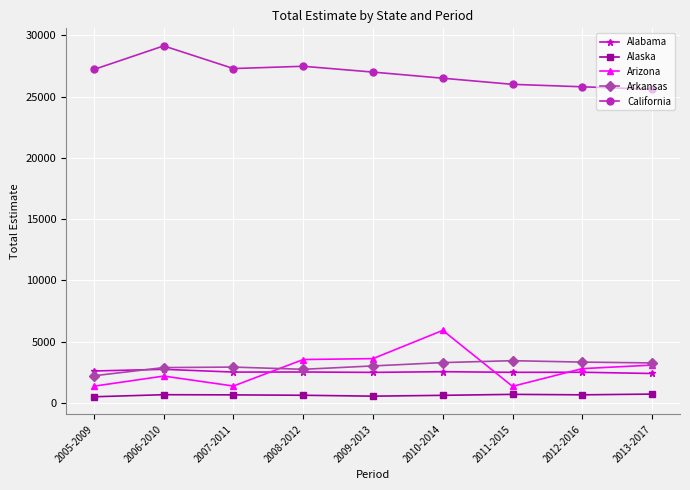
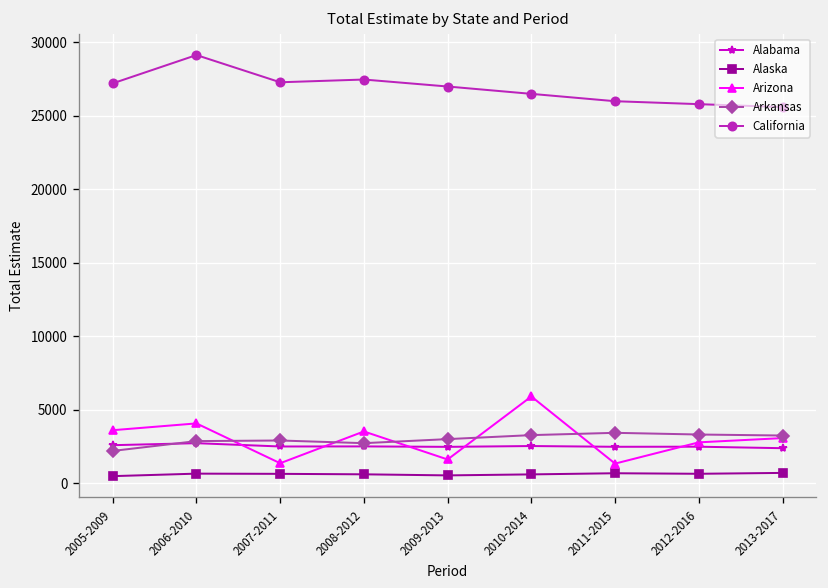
  {
    "Arizona": {
-     "2005-2009": 1400,
-     "2006-2010": 2200,
+     "2005-2009": 3600,
+     "2006-2010": 4100,
      "2007-2011": 1400,
      "2008-2012": 3500,
-     "2009-2013": 3600,
+     "2009-2013": 1600,
      "2010-2014": 5900,
      "2011-2015": 1300,
      "2012-2016": 2800
    }
  }
